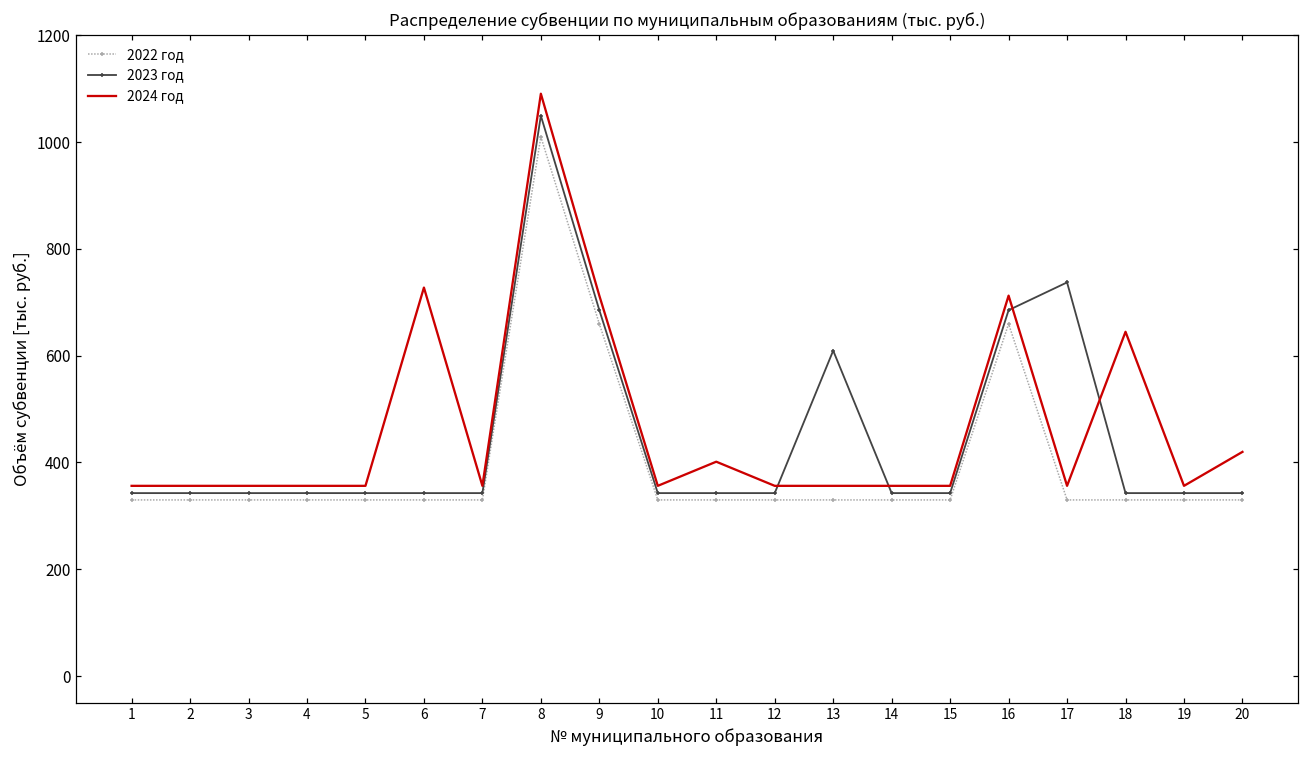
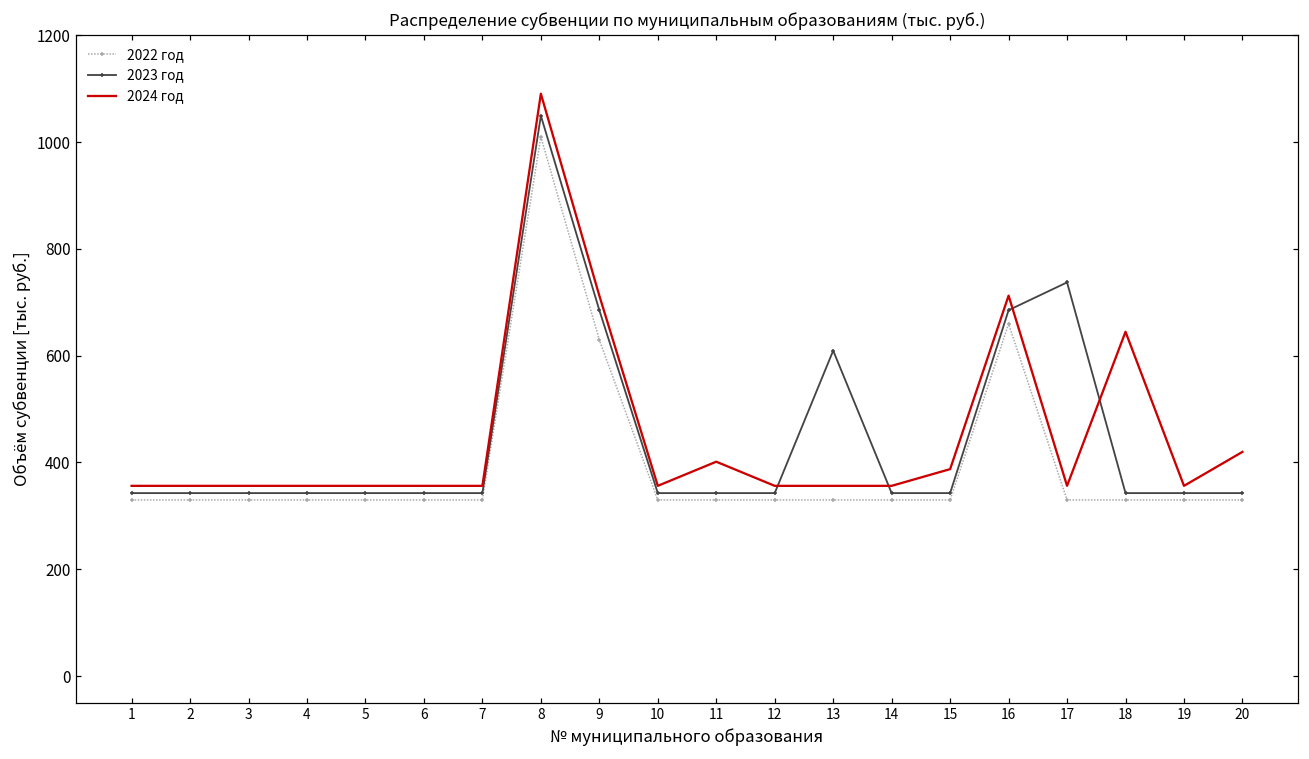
  {
    "2022 год": {
      "1": 330,
      "2": 330,
      "3": 330,
      "4": 330,
      "5": 330,
      "6": 330,
      "7": 330,
      "8": 1010,
-     "9": 660,
+     "9": 630,
      "10": 330,
      "11": 330,
      "12": 330,
      "13": 330,
      "14": 330,
      "15": 330,
      "16": 660,
      "17": 330,
      "18": 330,
      "19": 330,
      "20": 330
    },
    "2023 год": {
      "1": 340,
      "2": 340,
      "3": 340,
      "4": 340,
      "5": 340,
      "6": 340,
      "7": 340,
      "8": 1050,
      "9": 690,
      "10": 340,
      "11": 340,
      "12": 340,
      "13": 610,
      "14": 340,
      "15": 340,
      "16": 690,
      "17": 740,
      "18": 340,
      "19": 340,
      "20": 340
    },
    "2024 год": {
      "1": 360,
      "2": 360,
      "3": 360,
      "4": 360,
      "5": 360,
-     "6": 730,
+     "6": 360,
      "7": 360,
      "8": 1090,
      "9": 710,
      "10": 360,
      "11": 400,
      "12": 360,
      "13": 360,
      "14": 360,
-     "15": 360,
+     "15": 390,
      "16": 710,
      "17": 360,
      "18": 640,
      "19": 360,
      "20": 420
    }
  }
